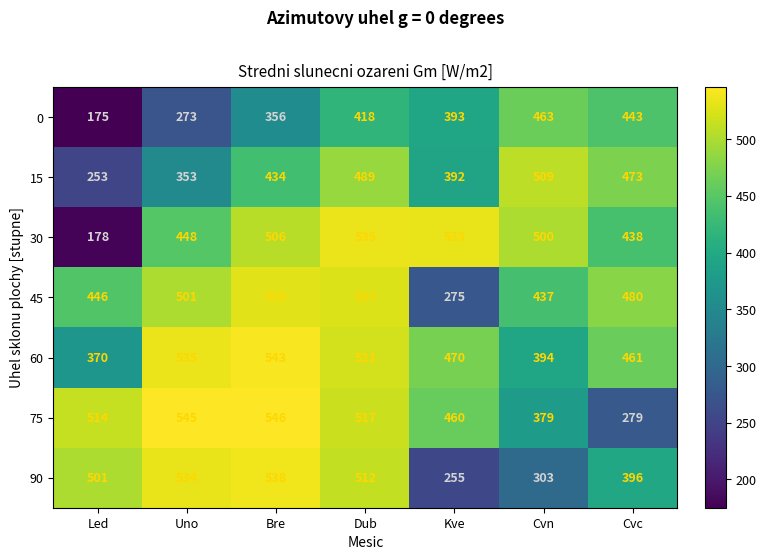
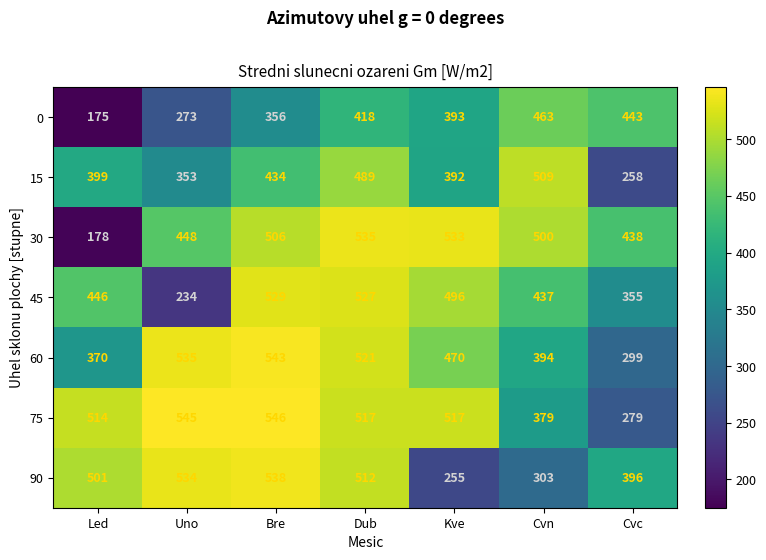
  {
    "0": {
      "Led": 175,
      "Uno": 273,
      "Bre": 356,
      "Dub": 418,
      "Kve": 393,
      "Cvn": 463,
      "Cvc": 443
    },
    "15": {
-     "Led": 253,
+     "Led": 399,
      "Uno": 353,
      "Bre": 434,
      "Dub": 489,
      "Kve": 392,
      "Cvn": 509,
-     "Cvc": 473
+     "Cvc": 258
    },
    "30": {
      "Led": 178,
      "Uno": 448,
      "Bre": 506,
      "Cvn": 500,
      "Cvc": 438
    },
    "45": {
      "Led": 446,
-     "Uno": 501,
-     "Kve": 275,
+     "Uno": 234,
+     "Kve": 496,
      "Cvn": 437,
-     "Cvc": 480
+     "Cvc": 355
    },
    "60": {
      "Led": 370,
      "Kve": 470,
      "Cvn": 394,
-     "Cvc": 461
+     "Cvc": 299
    },
    "75": {
      "Led": 514,
      "Dub": 517,
-     "Kve": 460,
+     "Kve": 517,
      "Cvn": 379,
      "Cvc": 279
    },
    "90": {
      "Led": 501,
      "Dub": 512,
      "Kve": 255,
      "Cvn": 303,
      "Cvc": 396
    }
  }
